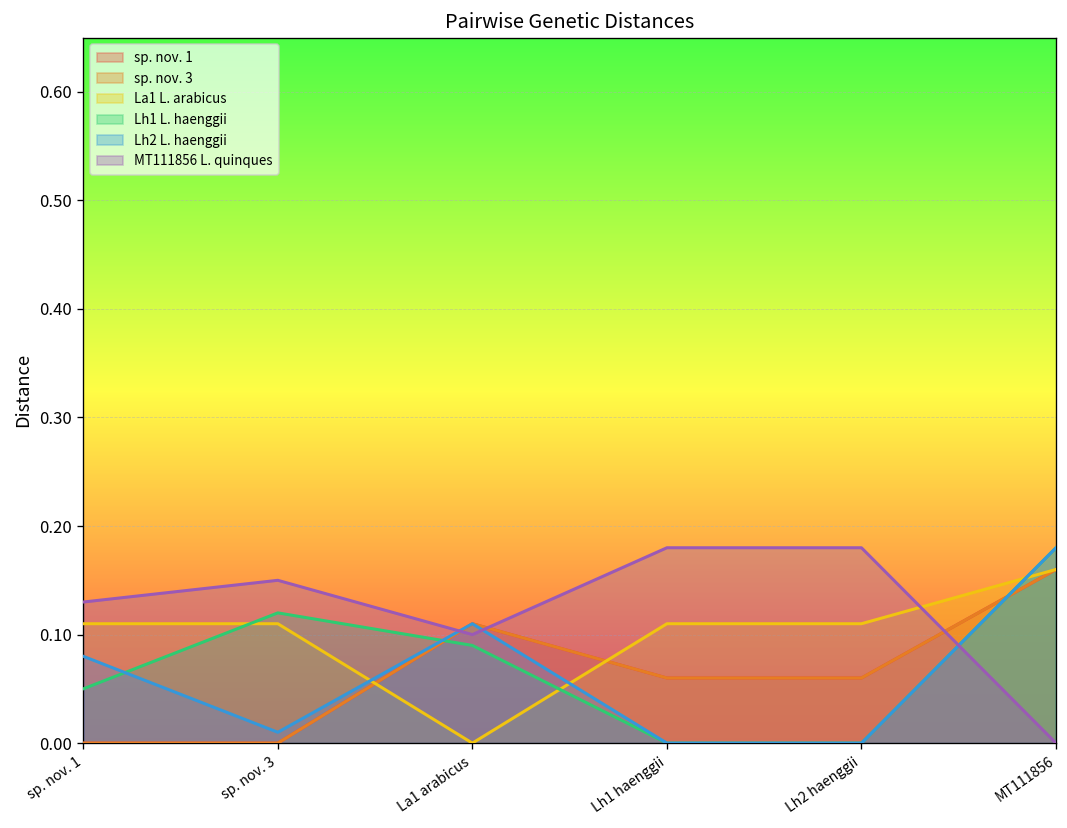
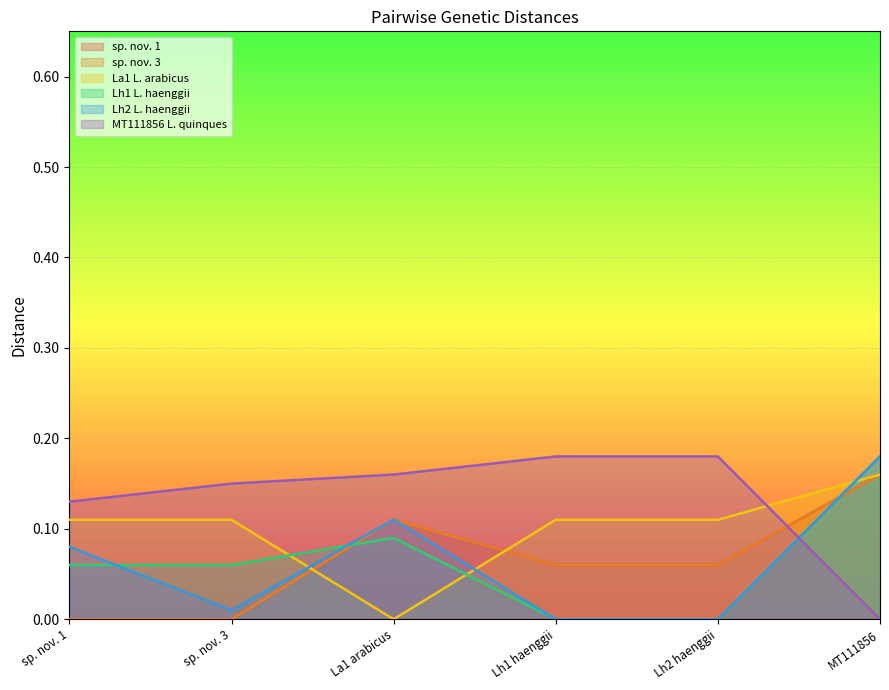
  {
    "Lh1 L. haenggii": {
-     "sp. nov. 1": 0.05,
-     "sp. nov. 3": 0.12,
+     "sp. nov. 1": 0.06,
+     "sp. nov. 3": 0.06,
      "La1 arabicus": 0.09
    },
    "Lh2 L. haenggii": {
      "sp. nov. 1": 0.08,
      "sp. nov. 3": 0.01
    },
    "MT111856 L. quinques": {
      "sp. nov. 1": 0.13,
      "sp. nov. 3": 0.15,
-     "La1 arabicus": 0.10,
+     "La1 arabicus": 0.16,
      "Lh1 haenggii": 0.18,
      "Lh2 haenggii": 0.18,
      "MT111856": 0.00
    }
  }
